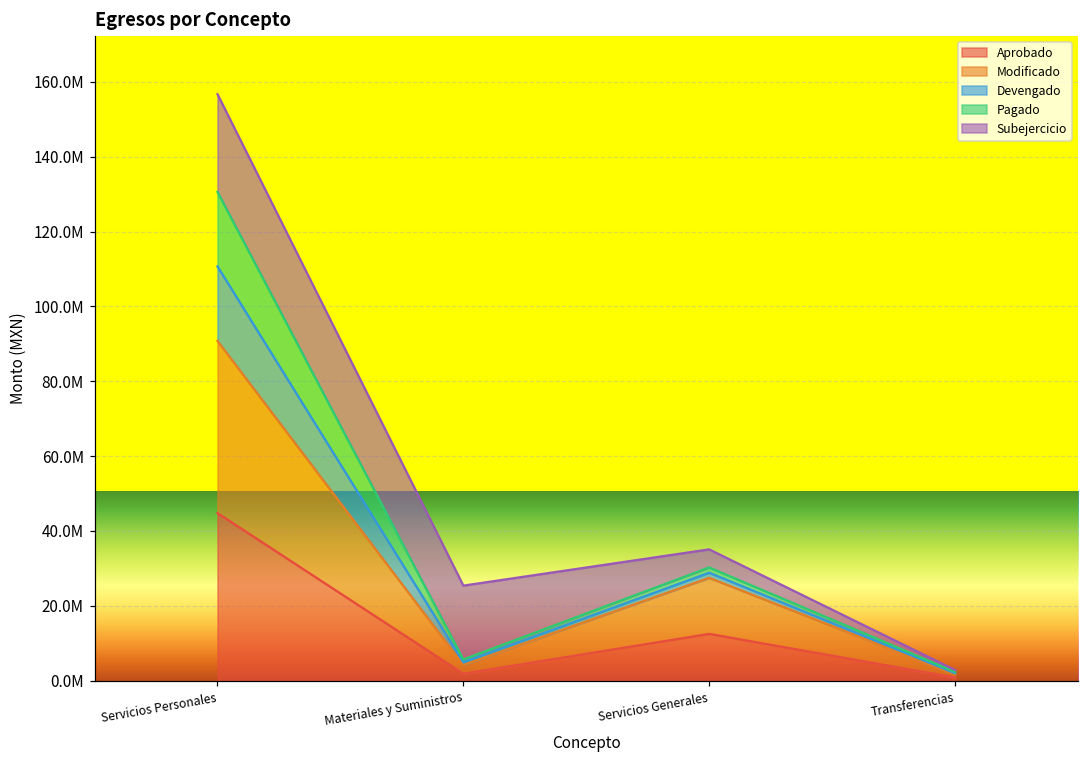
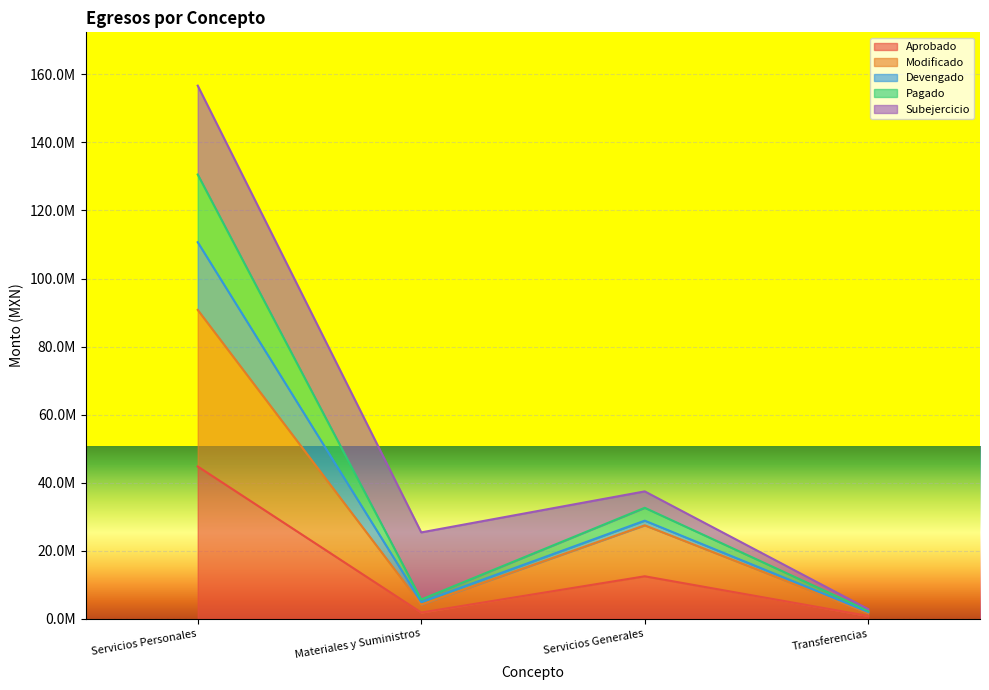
  {
    "Devengado": {
      "Servicios Personales": 20000000,
      "Servicios Generales": 1000000
    },
    "Pagado": {
      "Servicios Personales": 20000000,
-     "Servicios Generales": 1000000
+     "Servicios Generales": 4000000
    },
    "Subejercicio": {
      "Servicios Personales": 26000000,
      "Materiales y Suministros": 20000000,
      "Servicios Generales": 5000000
    }
  }
